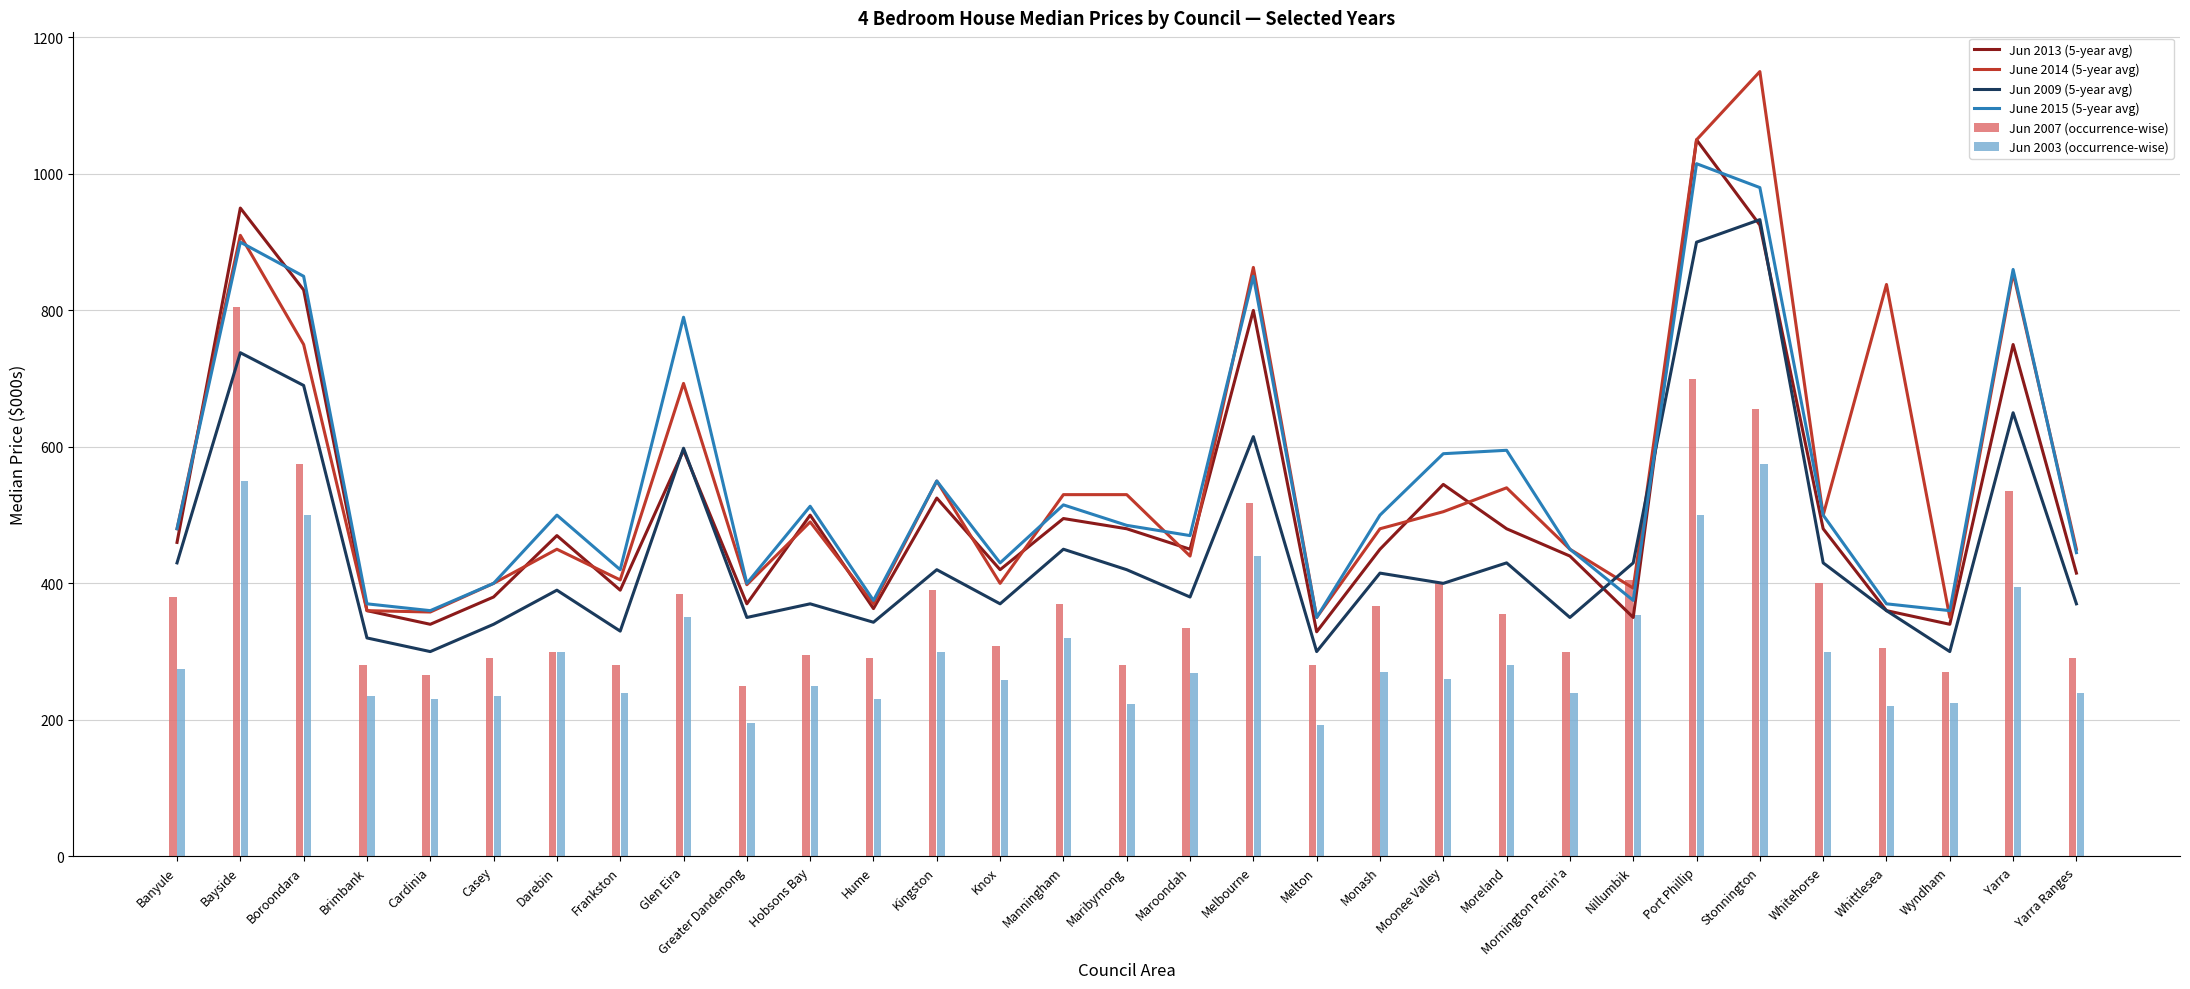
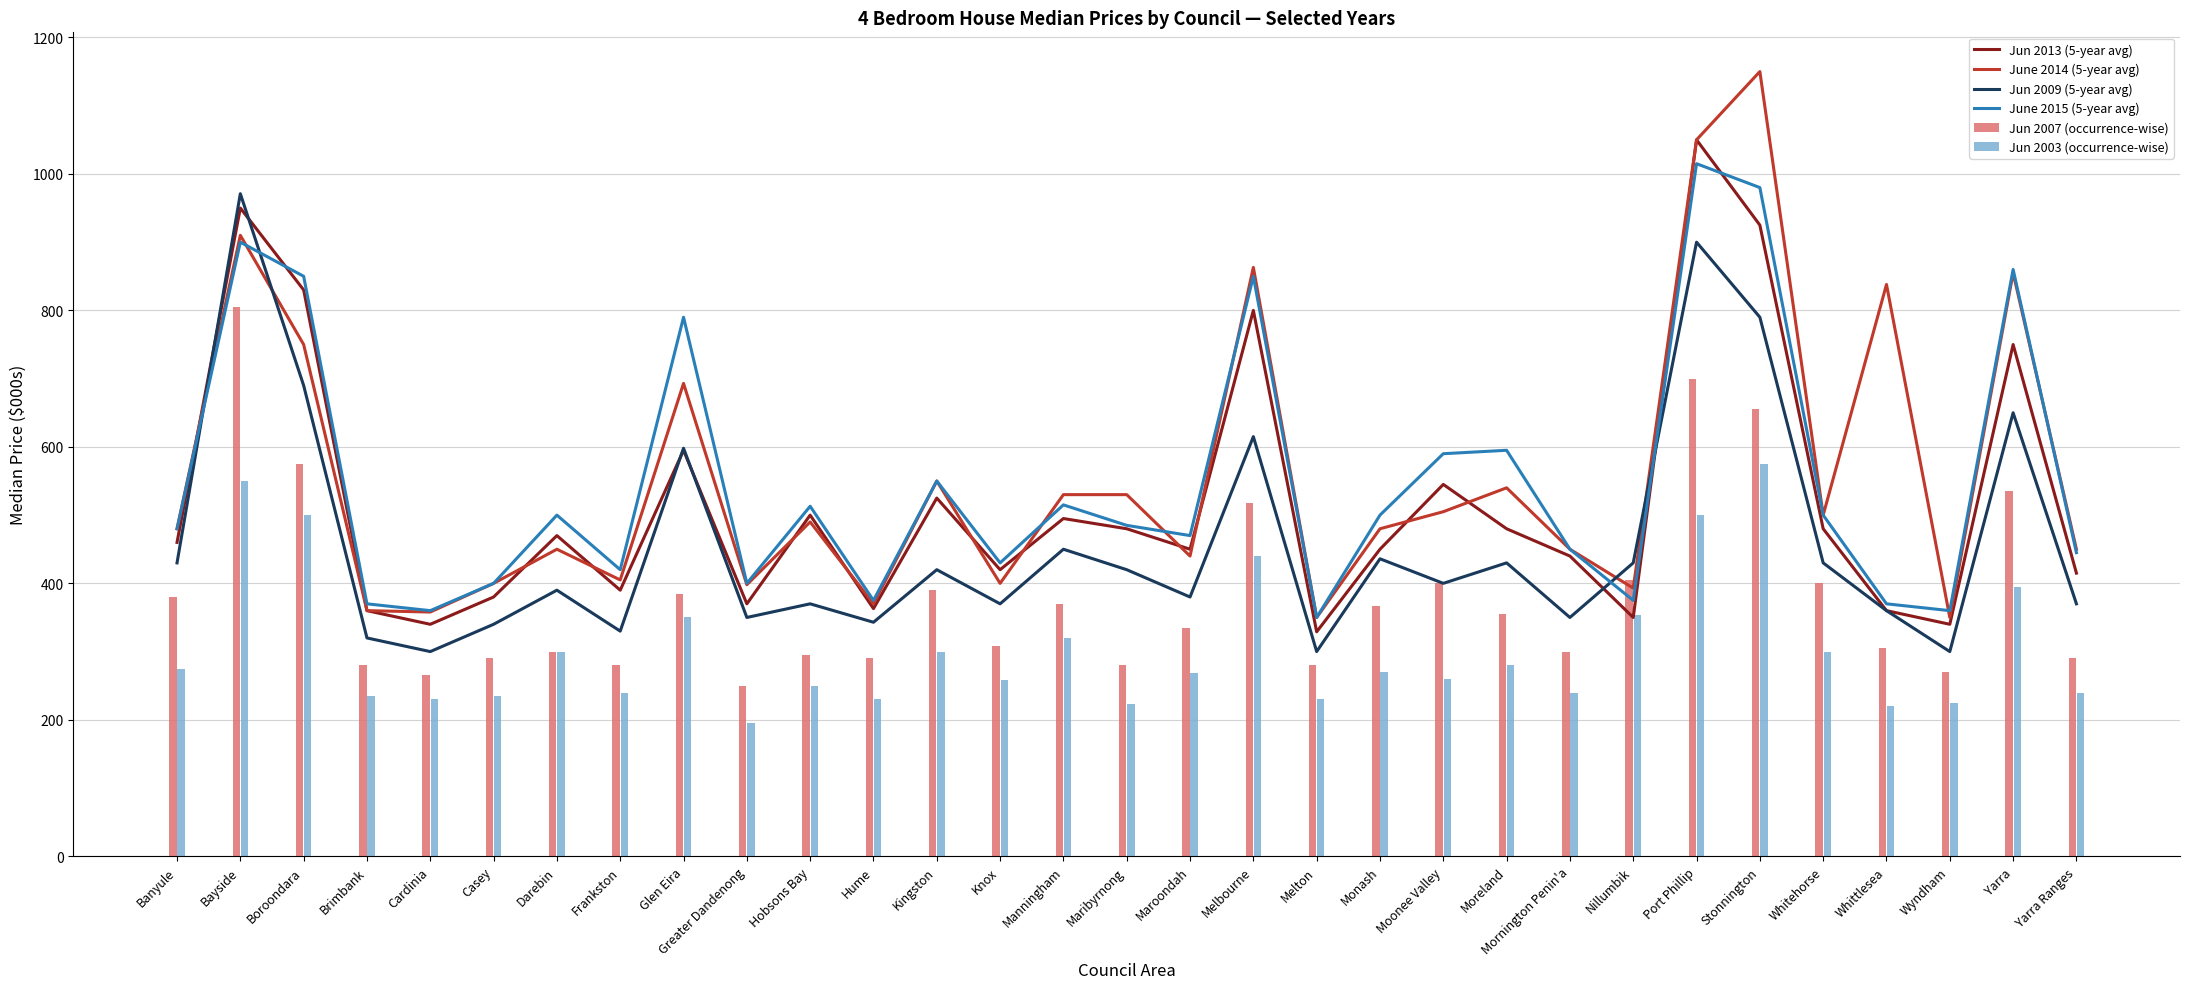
  {
    "Jun 2007 (occurrence-wise)": {
      "Banyule": 380,
      "Bayside": 810,
      "Boroondara": 580,
      "Brimbank": 280,
      "Cardinia": 270,
      "Casey": 290,
      "Darebin": 300,
      "Frankston": 280,
      "Glen Eira": 380,
      "Greater Dandenong": 250,
      "Hobsons Bay": 300,
      "Hume": 290,
      "Kingston": 390,
      "Knox": 310,
      "Manningham": 370,
      "Maribyrnong": 280,
      "Maroondah": 340,
      "Melbourne": 520,
      "Melton": 280,
      "Monash": 370,
      "Moonee Valley": 400,
      "Moreland": 360,
      "Mornington Penin'a": 300,
      "Nillumbik": 410,
      "Port Phillip": 700,
      "Stonnington": 660,
      "Whitehorse": 400,
      "Whittlesea": 310,
      "Wyndham": 270,
      "Yarra": 540,
      "Yarra Ranges": 290
    },
    "Jun 2013 (5-year avg)": {
      "Banyule": 460,
      "Bayside": 950,
      "Boroondara": 830,
      "Cardinia": 340,
      "Casey": 380,
      "Darebin": 470,
      "Frankston": 390,
      "Greater Dandenong": 370,
      "Hobsons Bay": 500,
      "Hume": 360,
      "Kingston": 530,
      "Knox": 420,
      "Manningham": 500,
      "Maribyrnong": 480,
      "Maroondah": 450,
      "Melbourne": 800,
      "Melton": 330,
      "Monash": 450,
      "Moonee Valley": 550,
      "Moreland": 480,
      "Mornington Penin'a": 440,
      "Nillumbik": 350,
      "Stonnington": 930,
      "Whitehorse": 480,
      "Wyndham": 340,
      "Yarra": 750,
      "Yarra Ranges": 420
    },
    "Jun 2003 (occurrence-wise)": {
      "Banyule": 280,
      "Bayside": 550,
      "Boroondara": 500,
      "Brimbank": 240,
      "Cardinia": 230,
      "Casey": 240,
      "Darebin": 300,
      "Frankston": 240,
      "Glen Eira": 350,
      "Greater Dandenong": 200,
      "Hobsons Bay": 250,
      "Hume": 230,
      "Kingston": 300,
      "Knox": 260,
      "Manningham": 320,
      "Maribyrnong": 220,
      "Maroondah": 270,
      "Melbourne": 440,
-     "Melton": 190,
+     "Melton": 230,
      "Monash": 270,
      "Moonee Valley": 260,
      "Moreland": 280,
      "Mornington Penin'a": 240,
      "Nillumbik": 350,
      "Port Phillip": 500,
      "Stonnington": 580,
      "Whitehorse": 300,
      "Whittlesea": 220,
      "Wyndham": 230,
      "Yarra": 400,
      "Yarra Ranges": 240
    },
    "June 2014 (5-year avg)": {
      "Bayside": 910,
      "Boroondara": 750,
      "Darebin": 450,
      "Frankston": 410,
      "Glen Eira": 690,
      "Hobsons Bay": 490,
      "Hume": 370,
      "Knox": 400,
      "Manningham": 530,
      "Maribyrnong": 530,
      "Maroondah": 440,
      "Melbourne": 860,
      "Monash": 480,
      "Moonee Valley": 510,
      "Moreland": 540,
      "Nillumbik": 390,
      "Stonnington": 1150,
      "Whittlesea": 840,
      "Wyndham": 350,
      "Yarra": 860,
      "Yarra Ranges": 450
    },
    "Jun 2009 (5-year avg)": {
      "Banyule": 430,
-     "Bayside": 740,
+     "Bayside": 970,
      "Boroondara": 690,
      "Brimbank": 320,
      "Cardinia": 300,
      "Casey": 340,
      "Darebin": 390,
      "Frankston": 330,
      "Greater Dandenong": 350,
      "Hobsons Bay": 370,
      "Hume": 340,
      "Kingston": 420,
      "Knox": 370,
      "Manningham": 450,
      "Maribyrnong": 420,
      "Maroondah": 380,
      "Melbourne": 620,
      "Melton": 300,
-     "Monash": 420,
+     "Monash": 440,
      "Moonee Valley": 400,
      "Moreland": 430,
      "Mornington Penin'a": 350,
      "Nillumbik": 430,
      "Port Phillip": 900,
-     "Stonnington": 930,
+     "Stonnington": 790,
      "Whitehorse": 430,
      "Wyndham": 300,
      "Yarra": 650,
      "Yarra Ranges": 370
    },
    "June 2015 (5-year avg)": {
      "Bayside": 900,
      "Boroondara": 850,
      "Brimbank": 370,
      "Darebin": 500,
      "Frankston": 420,
      "Glen Eira": 790,
      "Hobsons Bay": 510,
      "Hume": 380,
      "Knox": 430,
      "Manningham": 520,
      "Maribyrnong": 490,
      "Maroondah": 470,
      "Melbourne": 850,
      "Monash": 500,
      "Moonee Valley": 590,
      "Moreland": 600,
      "Nillumbik": 380,
      "Port Phillip": 1020,
      "Stonnington": 980,
      "Whittlesea": 370,
      "Wyndham": 360,
      "Yarra": 860,
      "Yarra Ranges": 450
    }
  }
